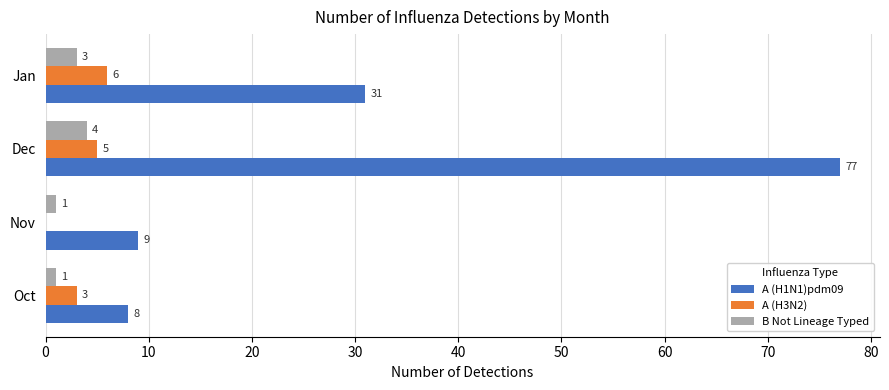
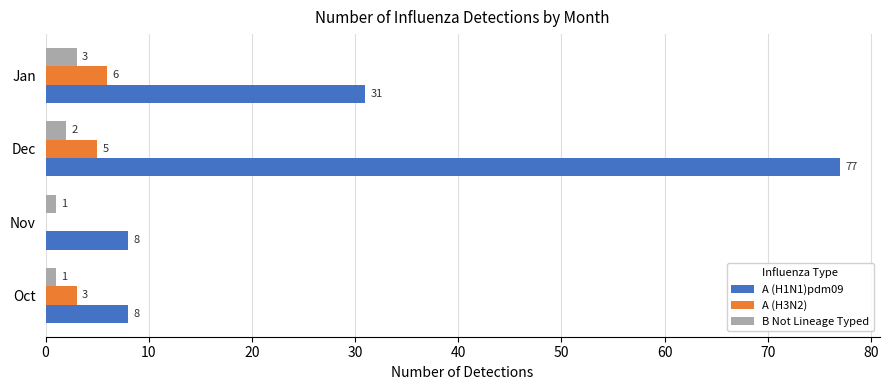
  {
    "A (H1N1)pdm09": {
      "Jan": 31,
      "Dec": 77,
-     "Nov": 9,
+     "Nov": 8,
      "Oct": 8
    },
    "A (H3N2)": {
      "Jan": 6,
      "Dec": 5,
      "Oct": 3
    },
    "B Not Lineage Typed": {
      "Jan": 3,
-     "Dec": 4,
+     "Dec": 2,
      "Nov": 1,
      "Oct": 1
    }
  }
